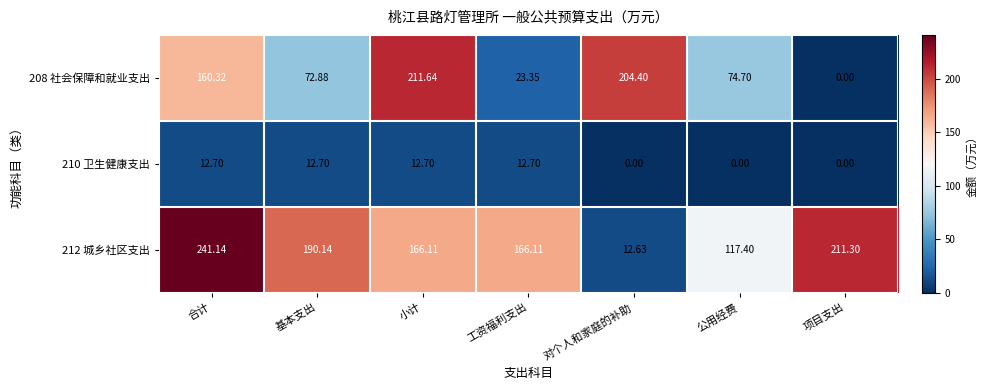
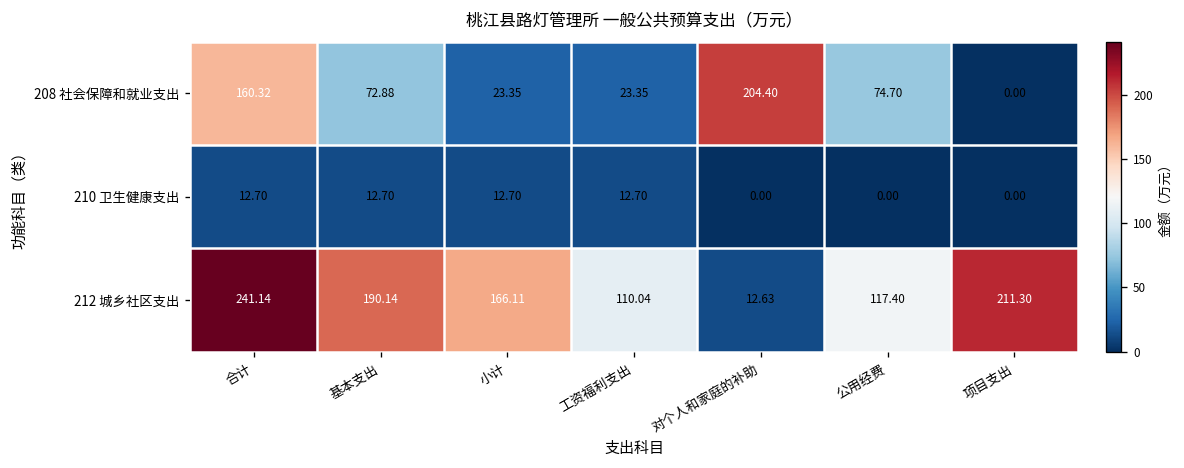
  {
    "208 社会保障和就业支出": {
      "合计": 160.32,
      "基本支出": 72.88,
-     "小计": 211.64,
+     "小计": 23.35,
      "工资福利支出": 23.35,
      "对个人和家庭的补助": 204.40,
      "公用经费": 74.70,
      "项目支出": 0.00
    },
    "210 卫生健康支出": {
      "合计": 12.70,
      "基本支出": 12.70,
      "小计": 12.70,
      "工资福利支出": 12.70,
      "对个人和家庭的补助": 0.00,
      "公用经费": 0.00,
      "项目支出": 0.00
    },
    "212 城乡社区支出": {
      "合计": 241.14,
      "基本支出": 190.14,
      "小计": 166.11,
-     "工资福利支出": 166.11,
+     "工资福利支出": 110.04,
      "对个人和家庭的补助": 12.63,
      "公用经费": 117.40,
      "项目支出": 211.30
    }
  }
